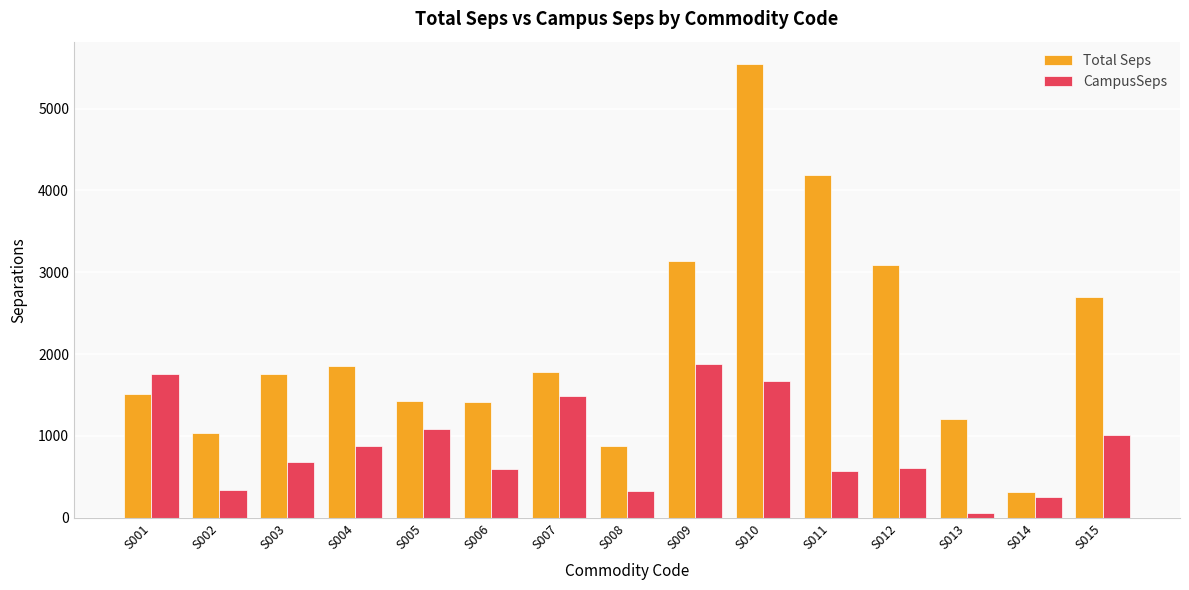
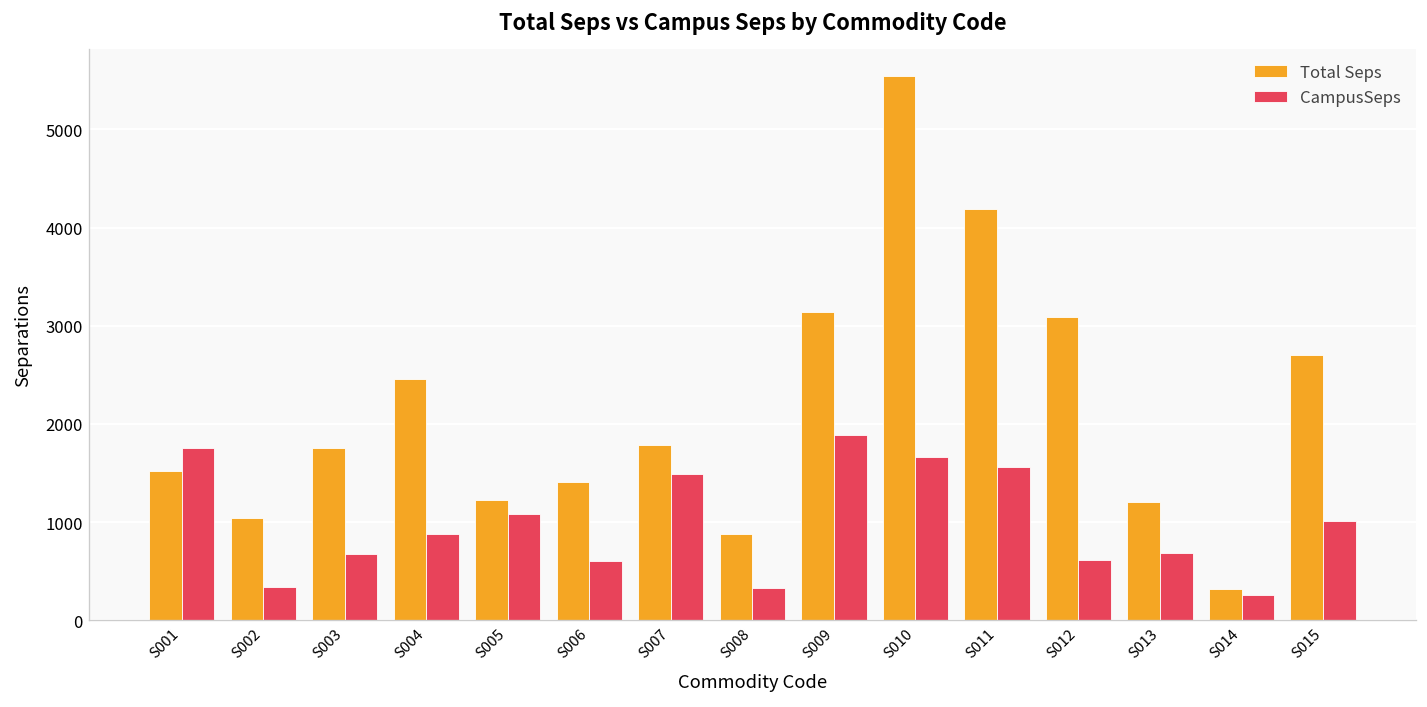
  {
    "Total Seps": {
      "S001": 1500,
      "S002": 1000,
      "S003": 1800,
-     "S004": 1900,
-     "S005": 1400,
+     "S004": 2500,
+     "S005": 1200,
      "S006": 1400,
      "S007": 1800,
      "S008": 900,
      "S009": 3100,
      "S010": 5500,
      "S011": 4200,
      "S012": 3100,
      "S013": 1200,
      "S014": 300,
      "S015": 2700
    },
    "CampusSeps": {
      "S001": 1800,
      "S002": 300,
      "S003": 700,
      "S004": 900,
      "S005": 1100,
      "S006": 600,
      "S007": 1500,
      "S008": 300,
      "S009": 1900,
      "S010": 1700,
-     "S011": 600,
+     "S011": 1600,
      "S012": 600,
-     "S013": 100,
+     "S013": 700,
      "S014": 300,
      "S015": 1000
    }
  }
